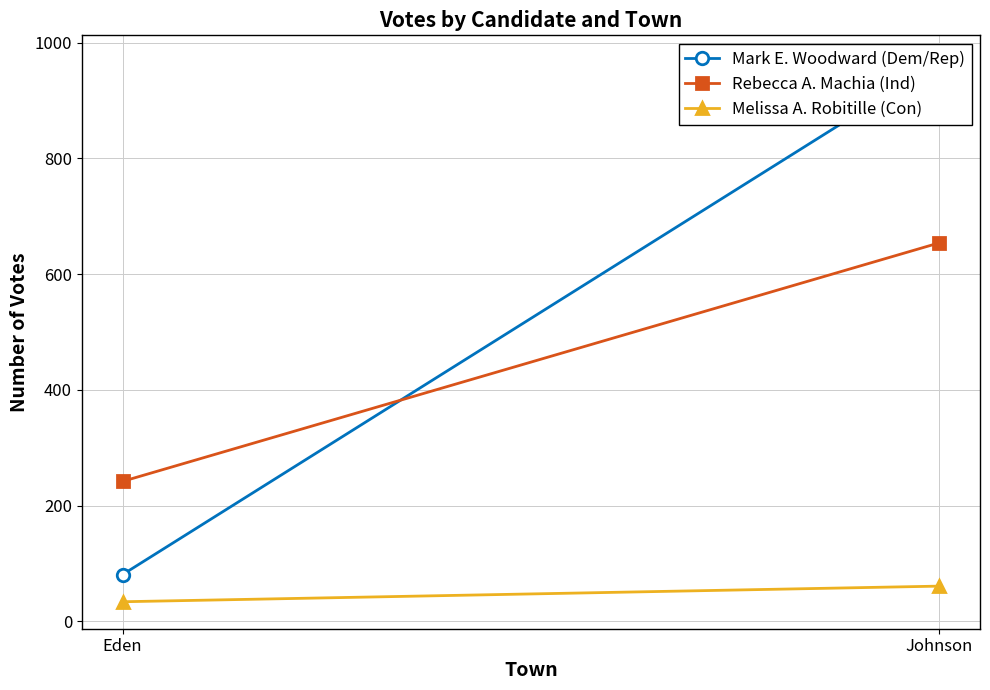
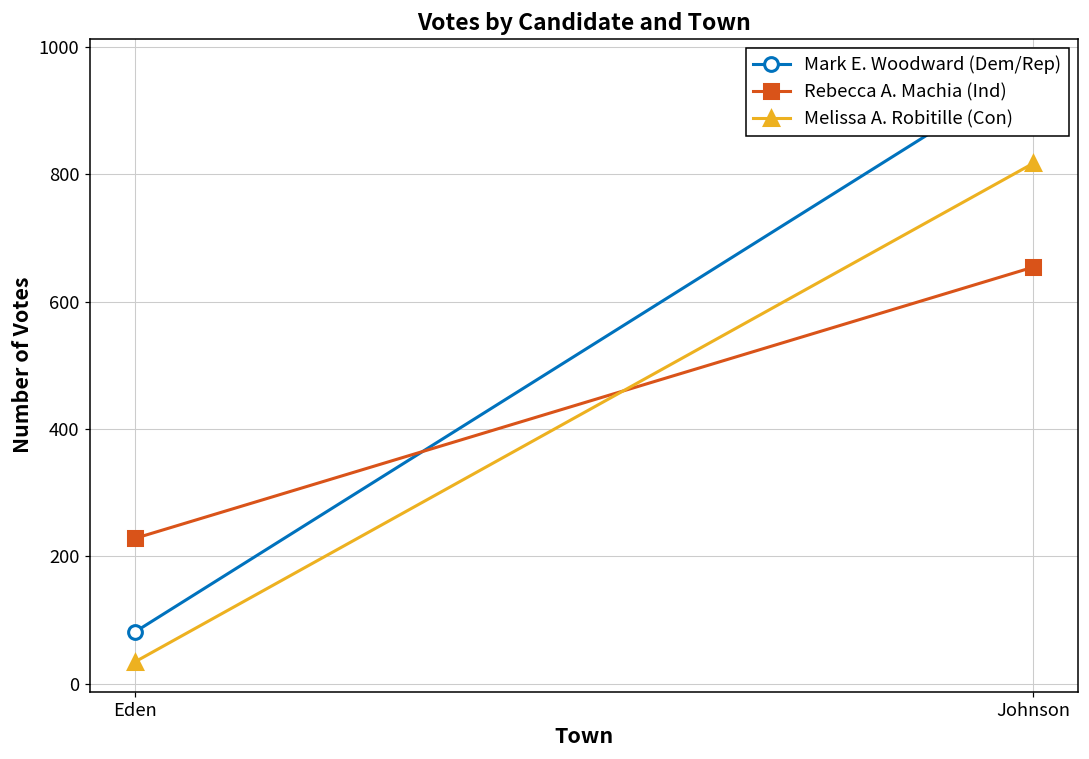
  {
    "Mark E. Woodward (Dem/Rep)": {
      "Eden": 80
    },
    "Rebecca A. Machia (Ind)": {
-     "Eden": 240,
+     "Eden": 230,
      "Johnson": 650
    },
    "Melissa A. Robitille (Con)": {
      "Eden": 30,
-     "Johnson": 60
+     "Johnson": 820
    }
  }
